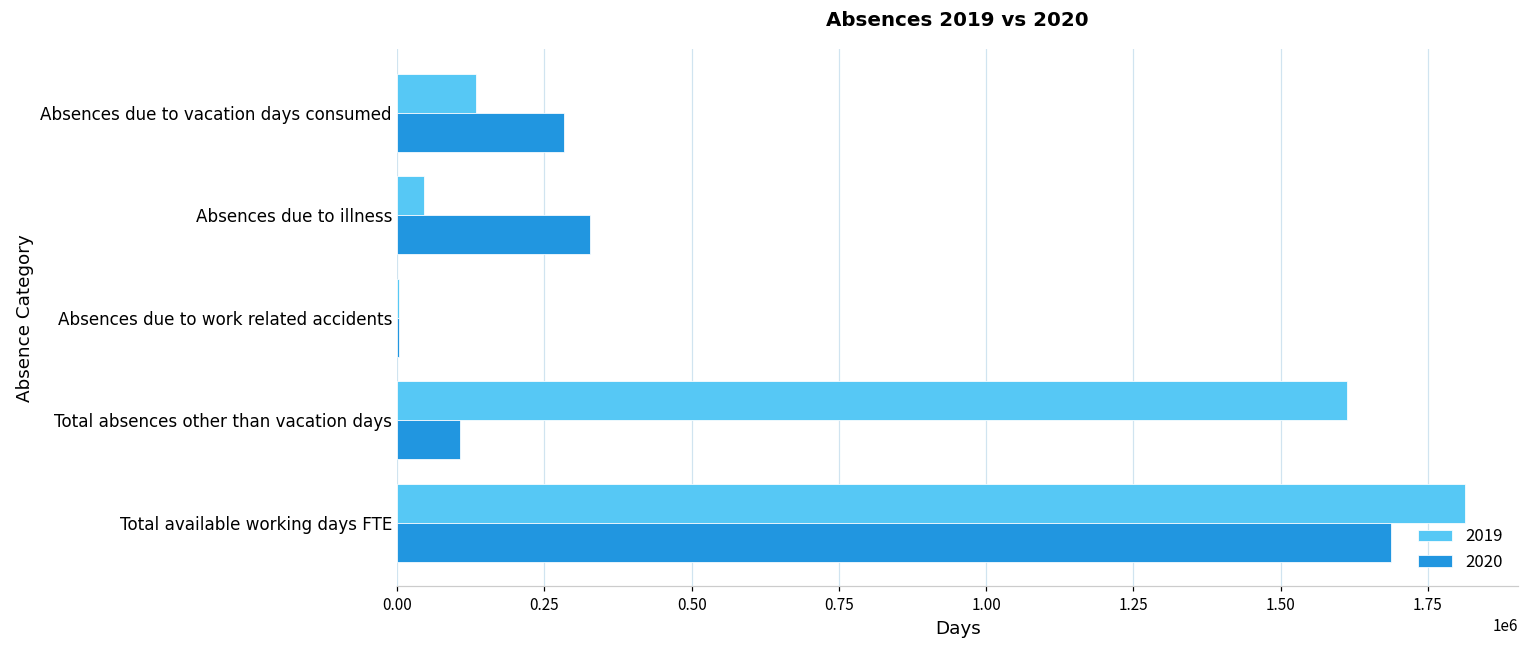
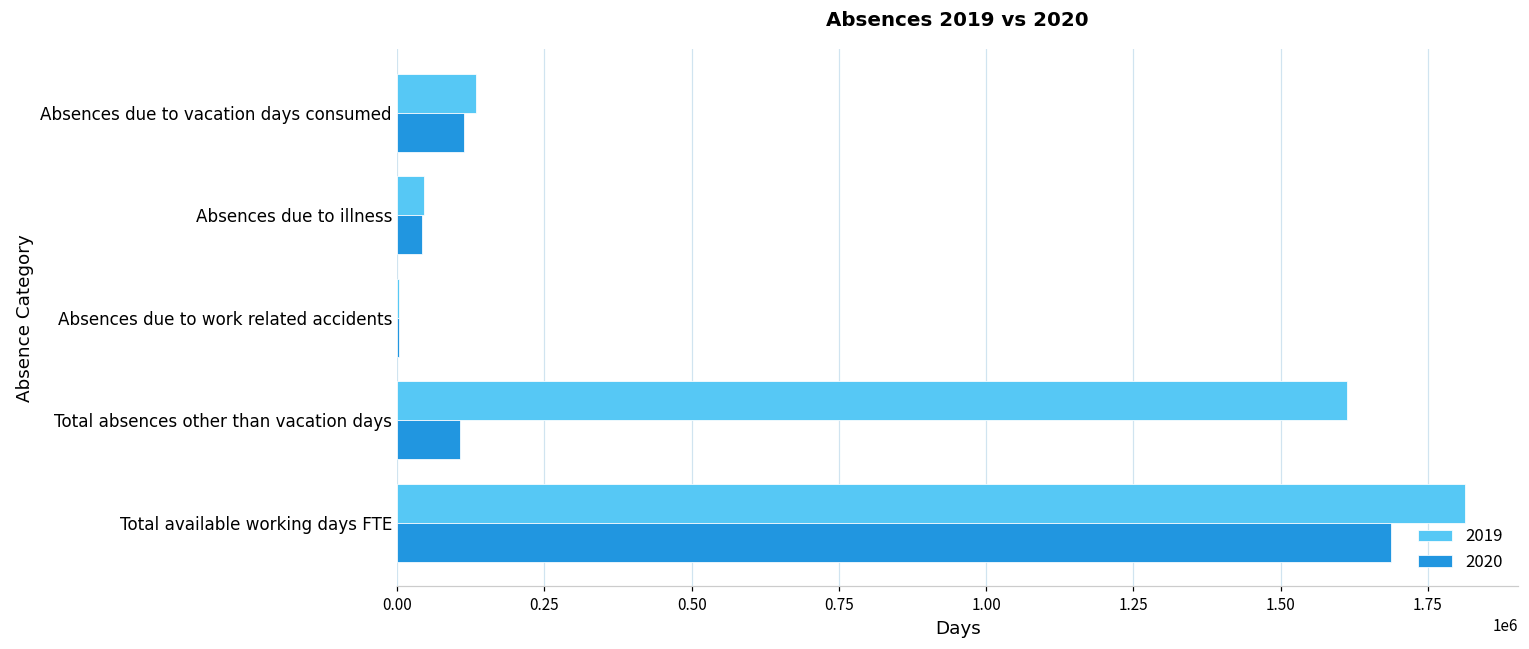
  {
    "2019": {
      "Absences due to vacation days consumed": 130000,
      "Absences due to illness": 40000,
      "Total absences other than vacation days": 1610000,
      "Total available working days FTE": 1810000
    },
    "2020": {
-     "Absences due to vacation days consumed": 280000,
-     "Absences due to illness": 330000,
+     "Absences due to vacation days consumed": 110000,
+     "Absences due to illness": 40000,
      "Total absences other than vacation days": 110000,
      "Total available working days FTE": 1690000
    }
  }
